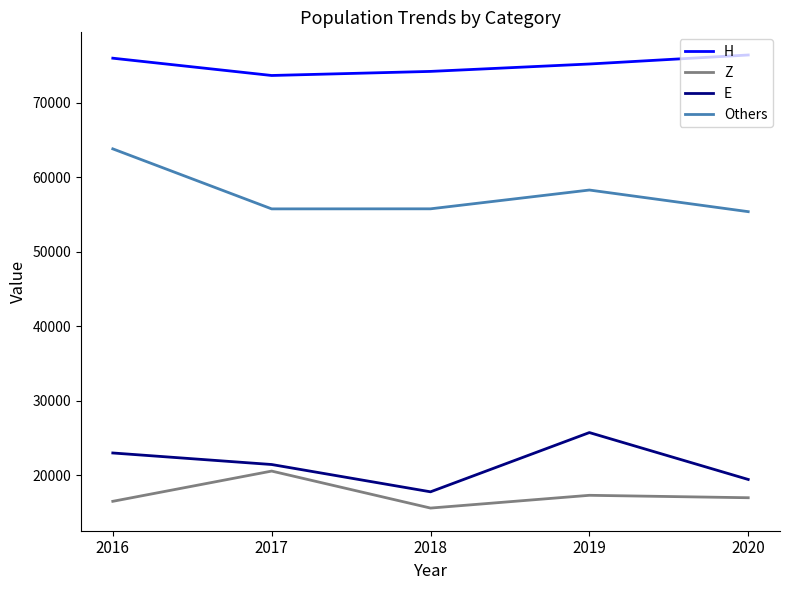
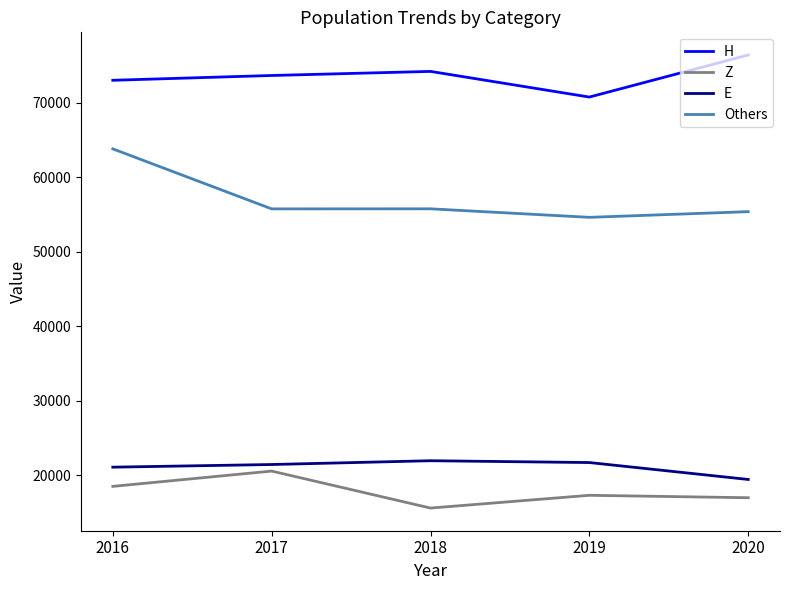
  {
    "H": {
-     "2016": 76000,
+     "2016": 73000,
      "2017": 74000,
      "2018": 74000,
-     "2019": 75000
+     "2019": 71000
    },
    "Z": {
-     "2016": 16000,
+     "2016": 19000,
      "2017": 21000,
      "2018": 16000,
      "2019": 17000,
      "2020": 17000
    },
    "E": {
-     "2016": 23000,
+     "2016": 21000,
      "2017": 21000,
-     "2018": 18000,
-     "2019": 26000,
+     "2018": 22000,
+     "2019": 22000,
      "2020": 19000
    },
    "Others": {
      "2016": 64000,
      "2017": 56000,
      "2018": 56000,
-     "2019": 58000,
+     "2019": 55000,
      "2020": 55000
    }
  }
